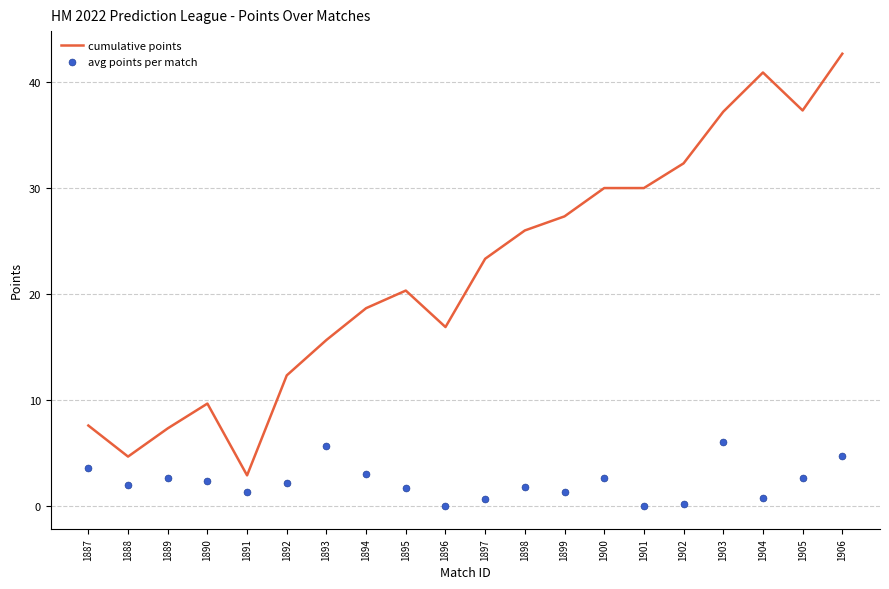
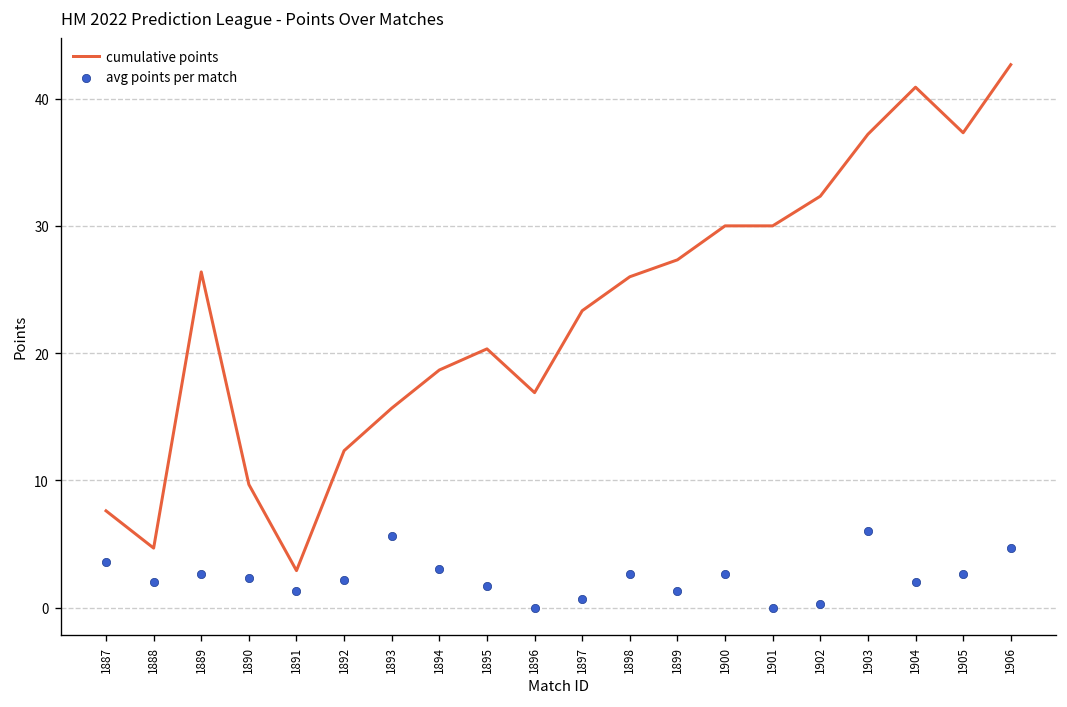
  {
    "cumulative points": {
      "1887": 7.6,
      "1888": 4.7,
-     "1889": 7.3,
+     "1889": 26.4,
      "1890": 9.7,
      "1891": 2.9,
      "1892": 12.3,
      "1893": 15.7,
      "1894": 18.7,
      "1895": 20.3,
      "1896": 16.9,
      "1897": 23.3,
      "1898": 26.0,
      "1899": 27.3,
      "1900": 30.0,
      "1901": 30.0,
      "1902": 32.3,
      "1903": 37.2,
      "1904": 40.9,
      "1905": 37.3,
      "1906": 42.7
    },
    "avg points per match": {
-     "1898": 1.8,
-     "1904": 0.8
+     "1898": 2.7,
+     "1904": 2.0
    }
  }
